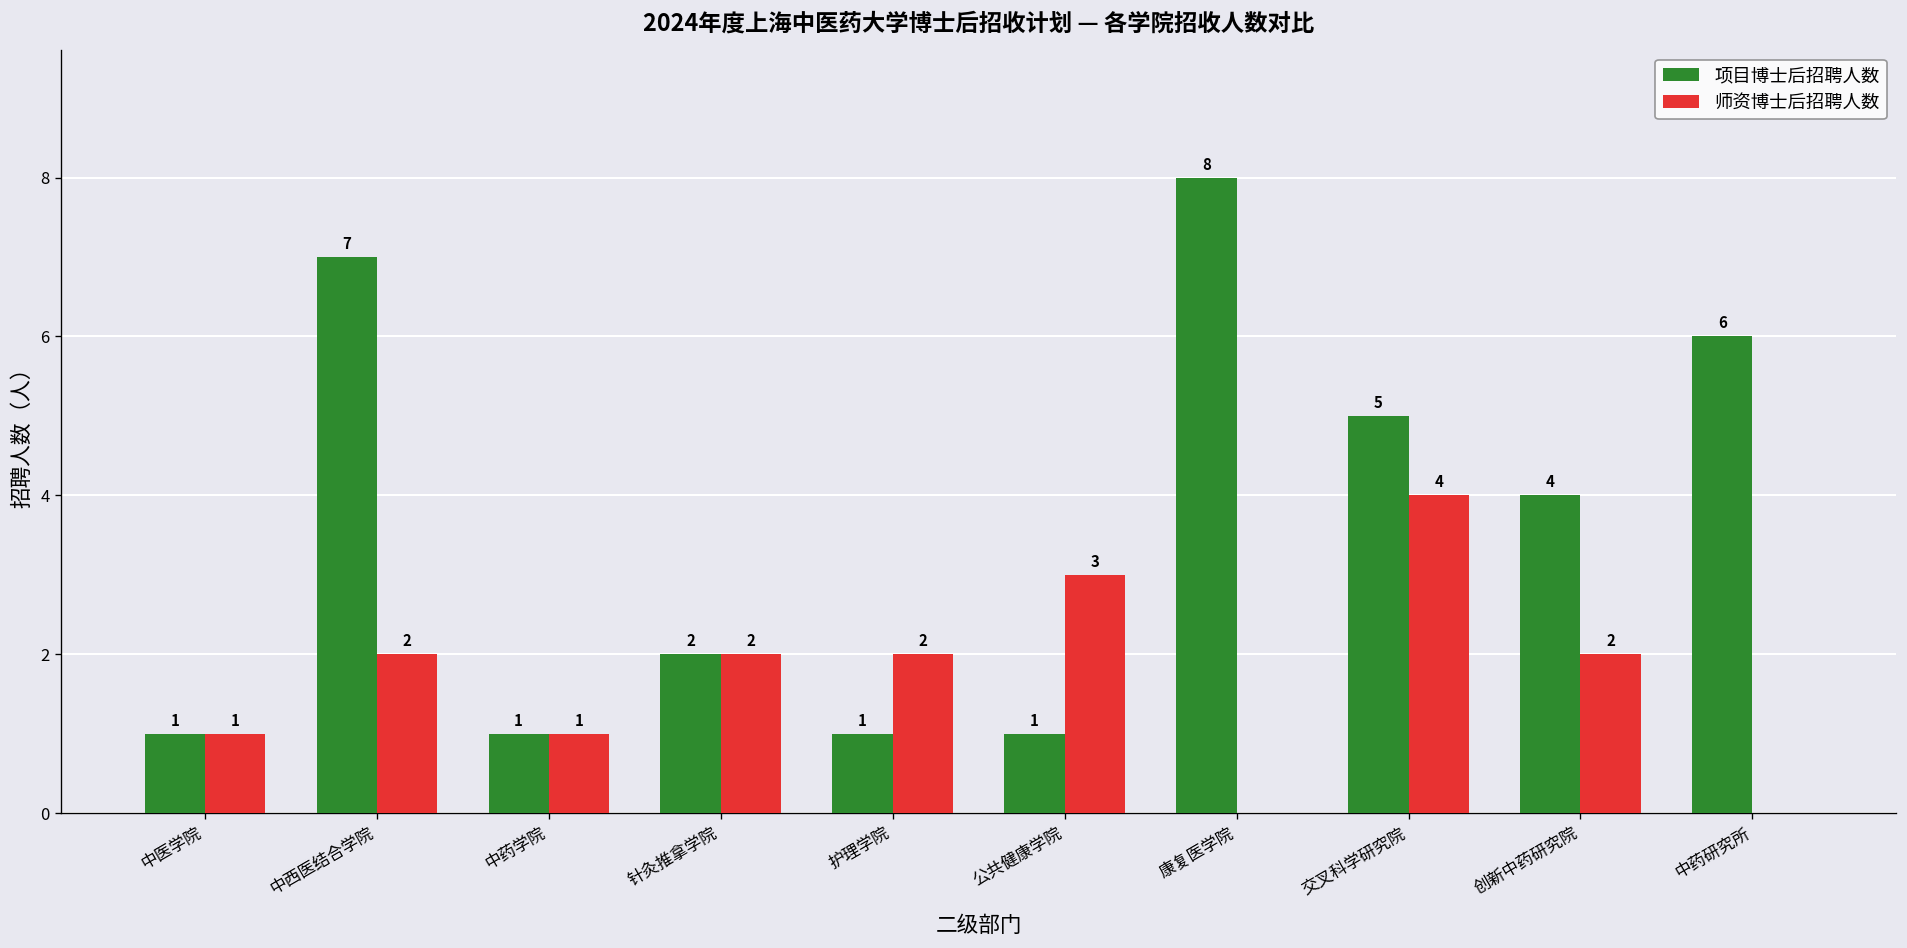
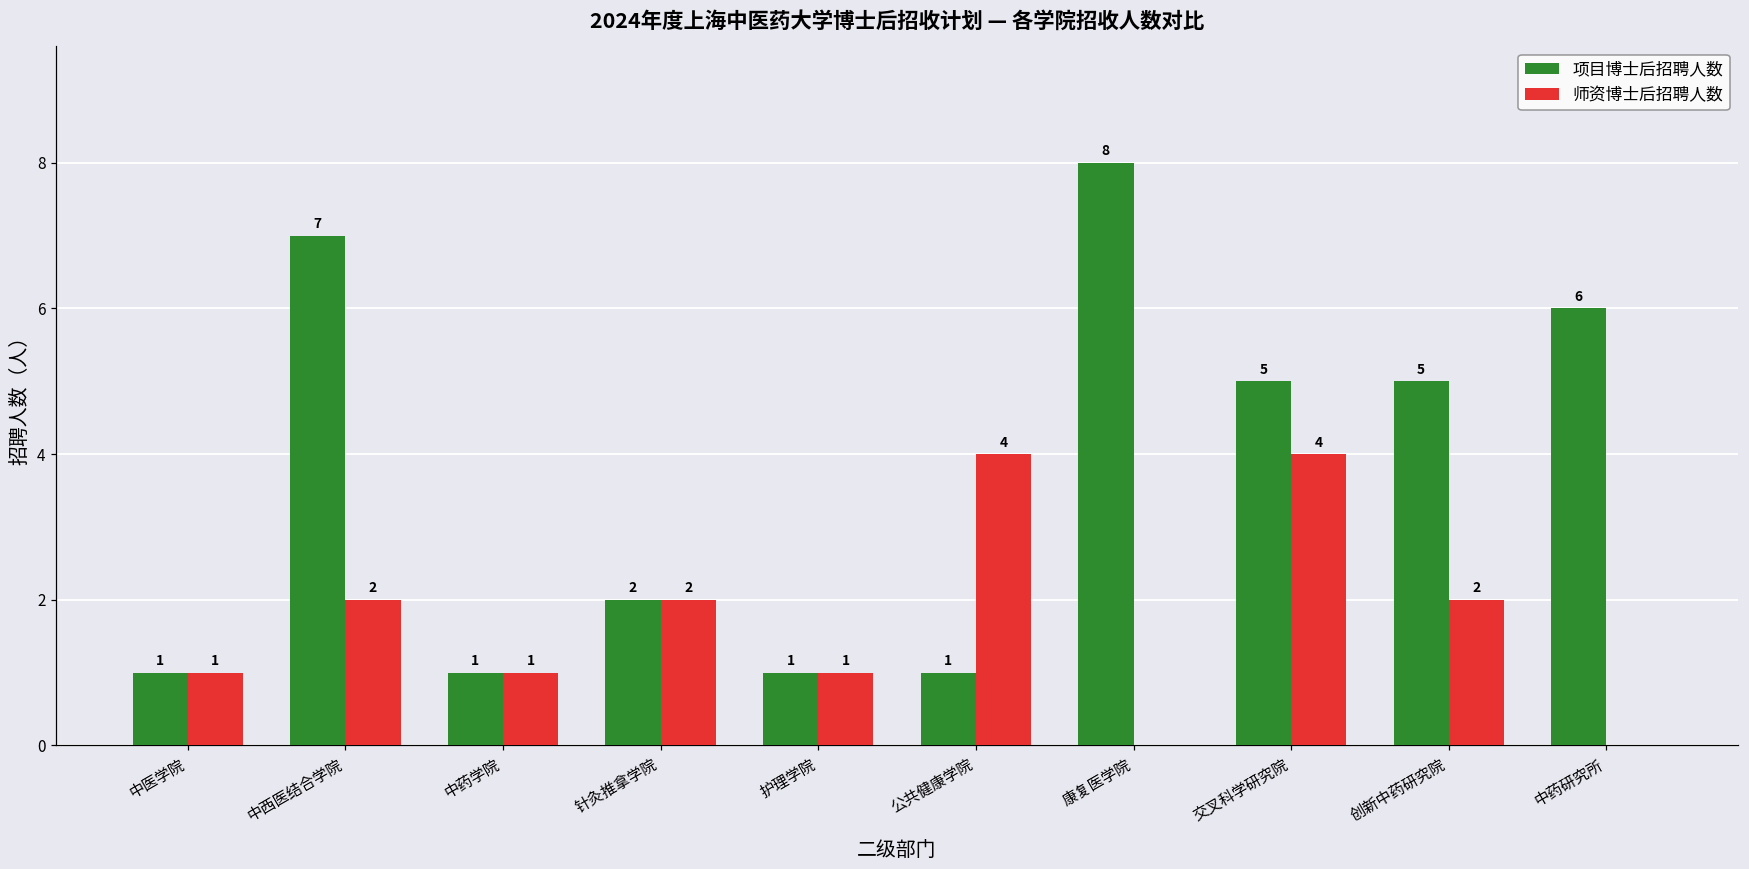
  {
    "项目博士后招聘人数": {
      "中医学院": 1,
      "中西医结合学院": 7,
      "中药学院": 1,
      "针灸推拿学院": 2,
      "护理学院": 1,
      "公共健康学院": 1,
      "康复医学院": 8,
      "交叉科学研究院": 5,
-     "创新中药研究院": 4,
+     "创新中药研究院": 5,
      "中药研究所": 6
    },
    "师资博士后招聘人数": {
      "中医学院": 1,
      "中西医结合学院": 2,
      "中药学院": 1,
      "针灸推拿学院": 2,
-     "护理学院": 2,
-     "公共健康学院": 3,
+     "护理学院": 1,
+     "公共健康学院": 4,
      "交叉科学研究院": 4,
      "创新中药研究院": 2
    }
  }
